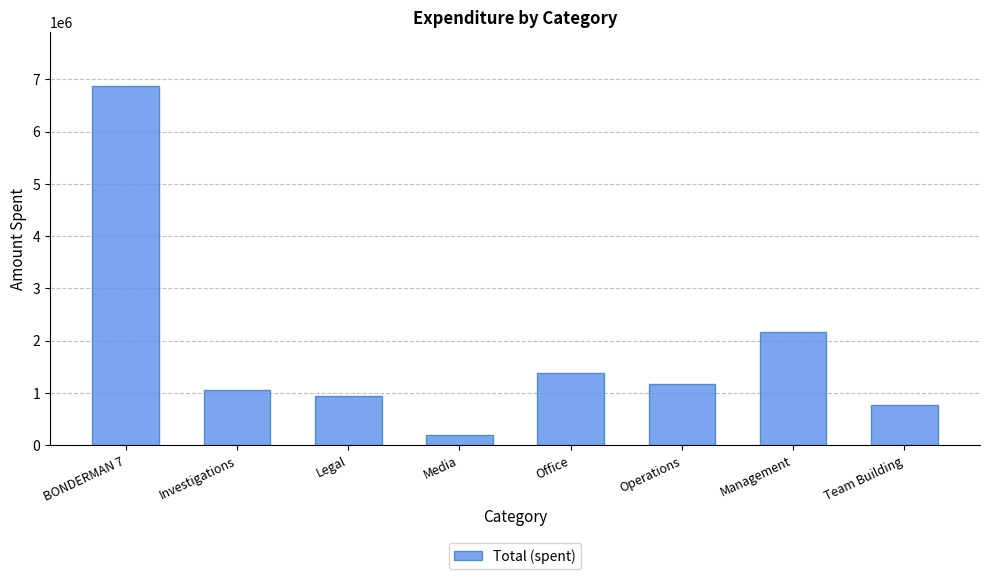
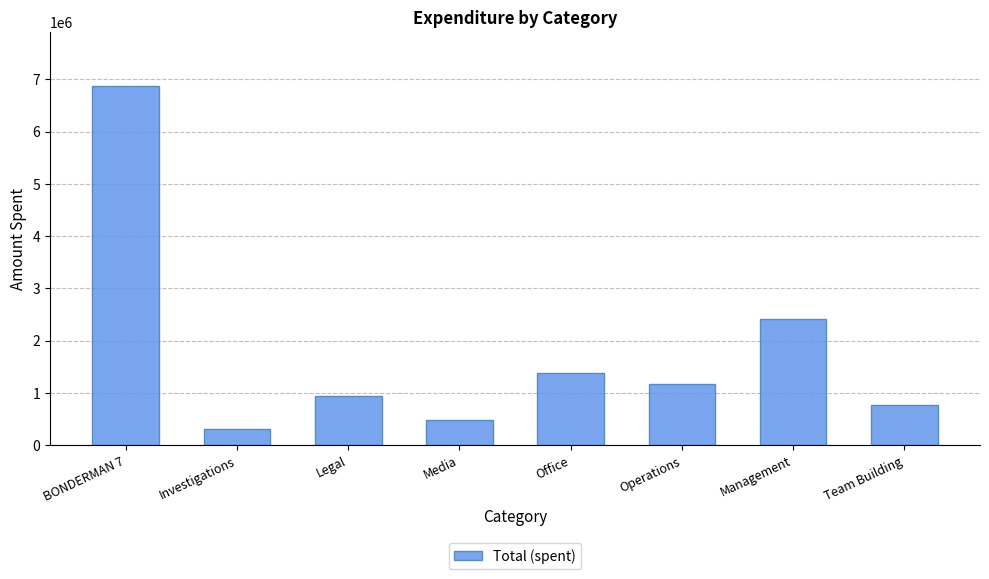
  {
    "BONDERMAN 7": 6900000,
-   "Investigations": 1100000,
+   "Investigations": 300000,
    "Legal": 1000000,
-   "Media": 200000,
+   "Media": 500000,
    "Office": 1400000,
    "Operations": 1200000,
-   "Management": 2200000,
+   "Management": 2400000,
    "Team Building": 800000
  }
